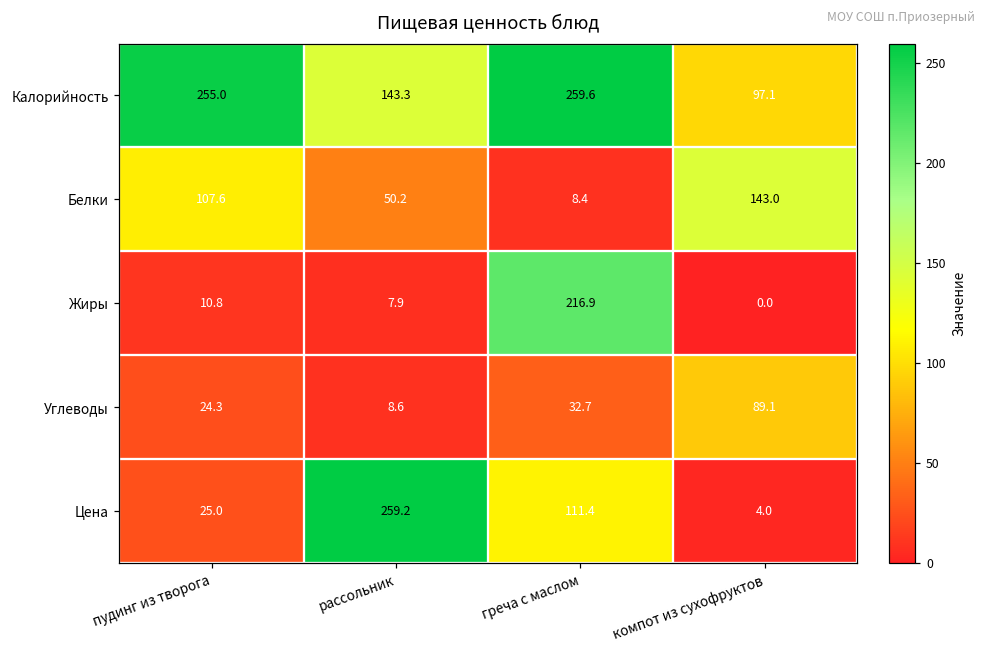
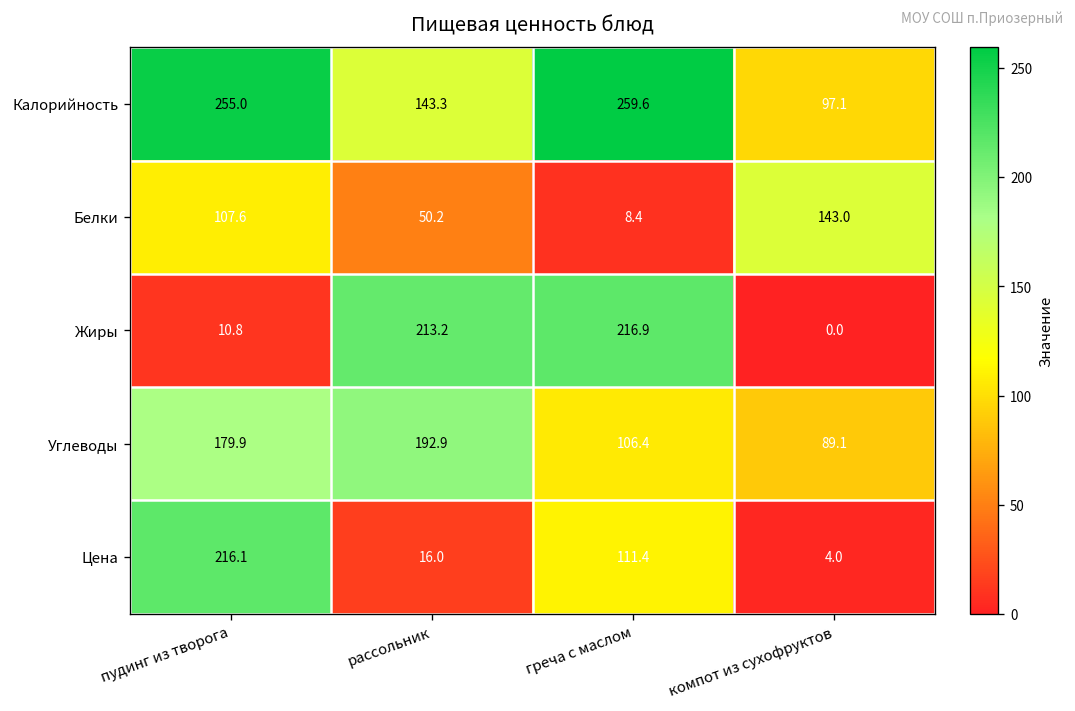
  {
    "Калорийность": {
      "пудинг из творога": 255.0,
      "рассольник": 143.3,
      "греча с маслом": 259.6,
      "компот из сухофруктов": 97.1
    },
    "Белки": {
      "пудинг из творога": 107.6,
      "рассольник": 50.2,
      "греча с маслом": 8.4,
      "компот из сухофруктов": 143.0
    },
    "Жиры": {
      "пудинг из творога": 10.8,
-     "рассольник": 7.9,
+     "рассольник": 213.2,
      "греча с маслом": 216.9,
      "компот из сухофруктов": 0.0
    },
    "Углеводы": {
-     "пудинг из творога": 24.3,
-     "рассольник": 8.6,
-     "греча с маслом": 32.7,
+     "пудинг из творога": 179.9,
+     "рассольник": 192.9,
+     "греча с маслом": 106.4,
      "компот из сухофруктов": 89.1
    },
    "Цена": {
-     "пудинг из творога": 25.0,
-     "рассольник": 259.2,
+     "пудинг из творога": 216.1,
+     "рассольник": 16.0,
      "греча с маслом": 111.4,
      "компот из сухофруктов": 4.0
    }
  }
